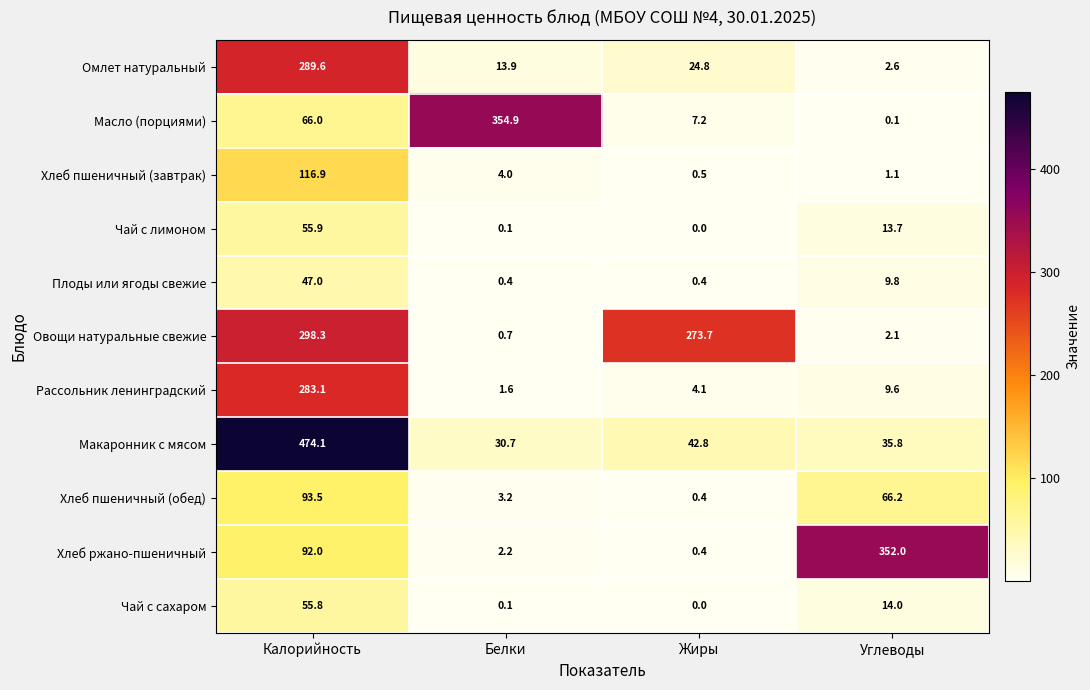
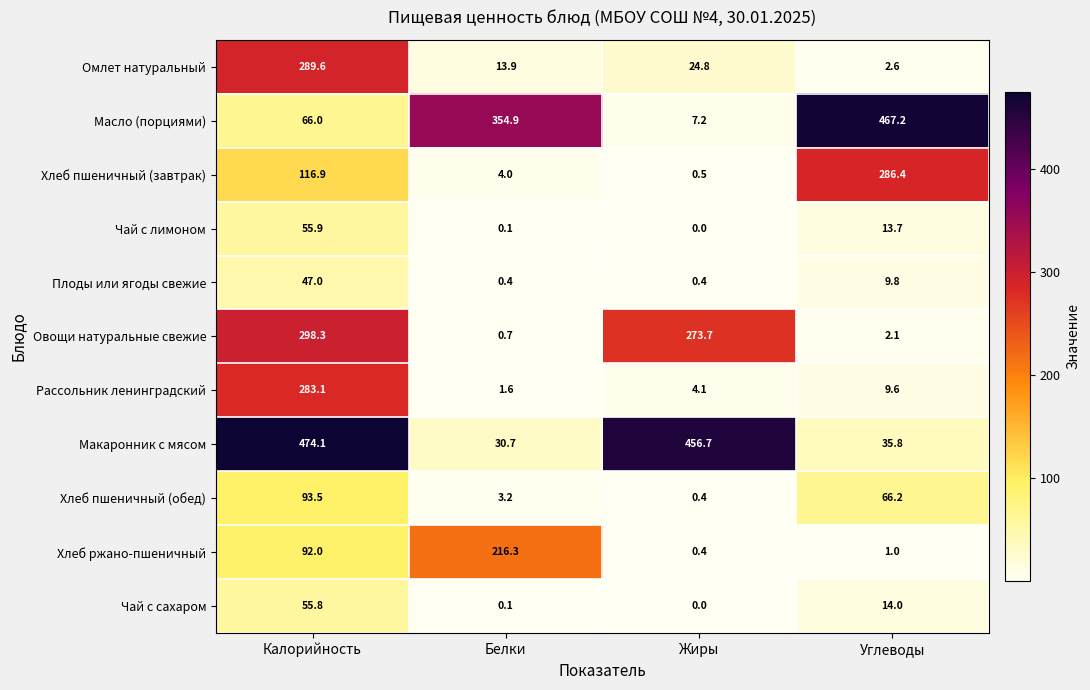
  {
    "Омлет натуральный": {
      "Калорийность": 289.6,
      "Белки": 13.9,
      "Жиры": 24.8,
      "Углеводы": 2.6
    },
    "Масло (порциями)": {
      "Калорийность": 66.0,
      "Белки": 354.9,
      "Жиры": 7.2,
-     "Углеводы": 0.1
+     "Углеводы": 467.2
    },
    "Хлеб пшеничный (завтрак)": {
      "Калорийность": 116.9,
      "Белки": 4.0,
      "Жиры": 0.5,
-     "Углеводы": 1.1
+     "Углеводы": 286.4
    },
    "Чай с лимоном": {
      "Калорийность": 55.9,
      "Белки": 0.1,
      "Жиры": 0.0,
      "Углеводы": 13.7
    },
    "Плоды или ягоды свежие": {
      "Калорийность": 47.0,
      "Белки": 0.4,
      "Жиры": 0.4,
      "Углеводы": 9.8
    },
    "Овощи натуральные свежие": {
      "Калорийность": 298.3,
      "Белки": 0.7,
      "Жиры": 273.7,
      "Углеводы": 2.1
    },
    "Рассольник ленинградский": {
      "Калорийность": 283.1,
      "Белки": 1.6,
      "Жиры": 4.1,
      "Углеводы": 9.6
    },
    "Макаронник с мясом": {
      "Калорийность": 474.1,
      "Белки": 30.7,
-     "Жиры": 42.8,
+     "Жиры": 456.7,
      "Углеводы": 35.8
    },
    "Хлеб пшеничный (обед)": {
      "Калорийность": 93.5,
      "Белки": 3.2,
      "Жиры": 0.4,
      "Углеводы": 66.2
    },
    "Хлеб ржано-пшеничный": {
      "Калорийность": 92.0,
-     "Белки": 2.2,
+     "Белки": 216.3,
      "Жиры": 0.4,
-     "Углеводы": 352.0
+     "Углеводы": 1.0
    },
    "Чай с сахаром": {
      "Калорийность": 55.8,
      "Белки": 0.1,
      "Жиры": 0.0,
      "Углеводы": 14.0
    }
  }
